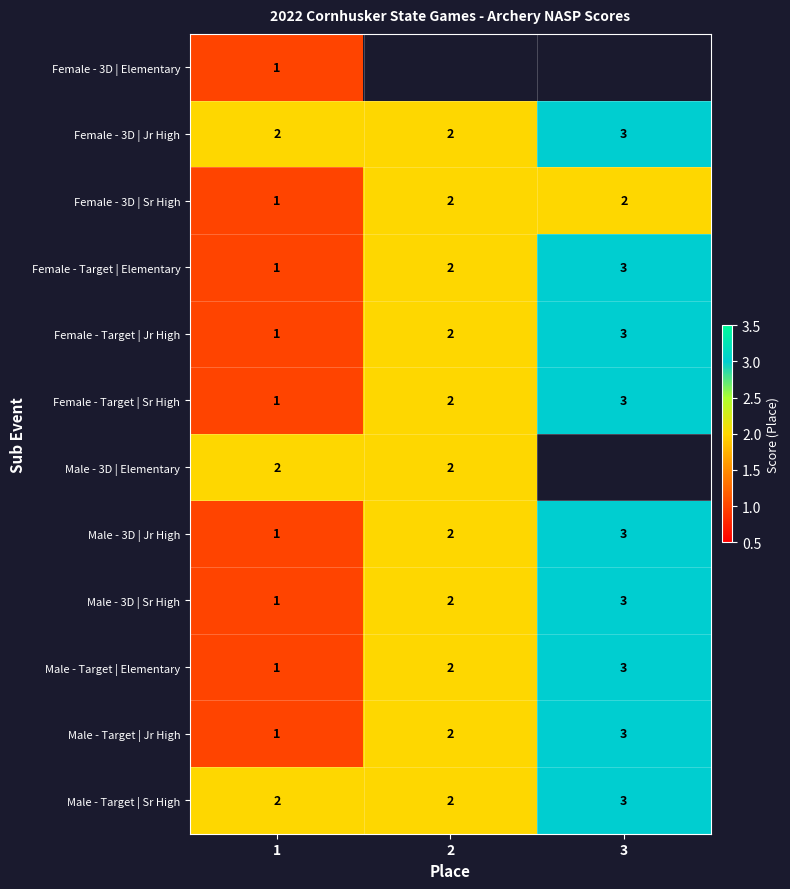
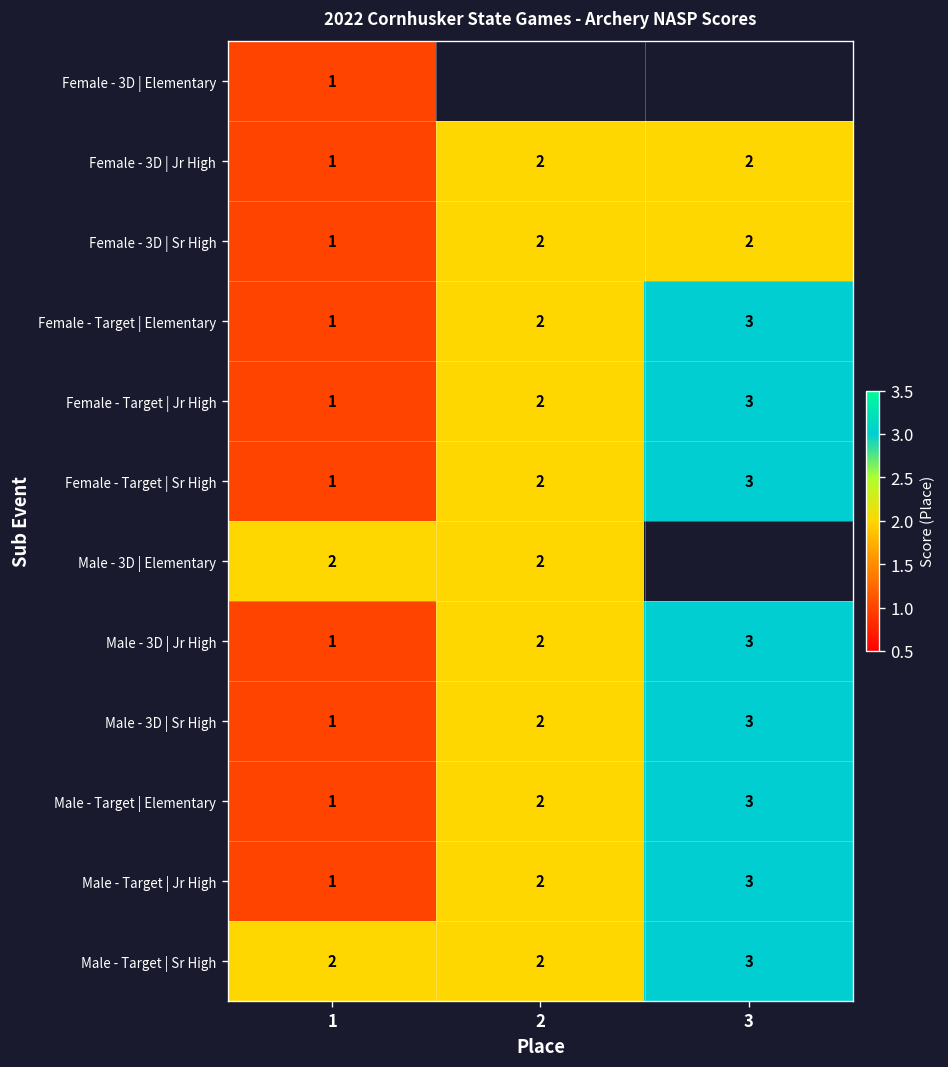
  {
    "Female - 3D | Elementary": {
      "1": 1
    },
    "Female - 3D | Jr High": {
-     "1": 2,
+     "1": 1,
      "2": 2,
-     "3": 3
+     "3": 2
    },
    "Female - 3D | Sr High": {
      "1": 1,
      "2": 2,
      "3": 2
    },
    "Female - Target | Elementary": {
      "1": 1,
      "2": 2,
      "3": 3
    },
    "Female - Target | Jr High": {
      "1": 1,
      "2": 2,
      "3": 3
    },
    "Female - Target | Sr High": {
      "1": 1,
      "2": 2,
      "3": 3
    },
    "Male - 3D | Elementary": {
      "1": 2,
      "2": 2
    },
    "Male - 3D | Jr High": {
      "1": 1,
      "2": 2,
      "3": 3
    },
    "Male - 3D | Sr High": {
      "1": 1,
      "2": 2,
      "3": 3
    },
    "Male - Target | Elementary": {
      "1": 1,
      "2": 2,
      "3": 3
    },
    "Male - Target | Jr High": {
      "1": 1,
      "2": 2,
      "3": 3
    },
    "Male - Target | Sr High": {
      "1": 2,
      "2": 2,
      "3": 3
    }
  }
